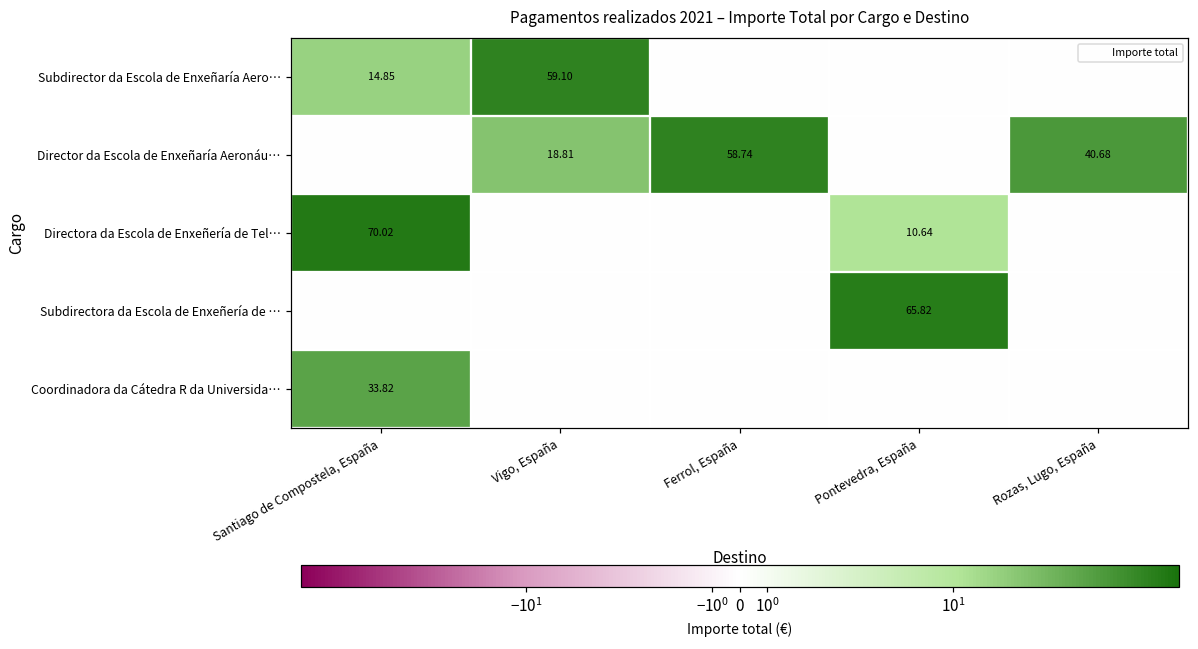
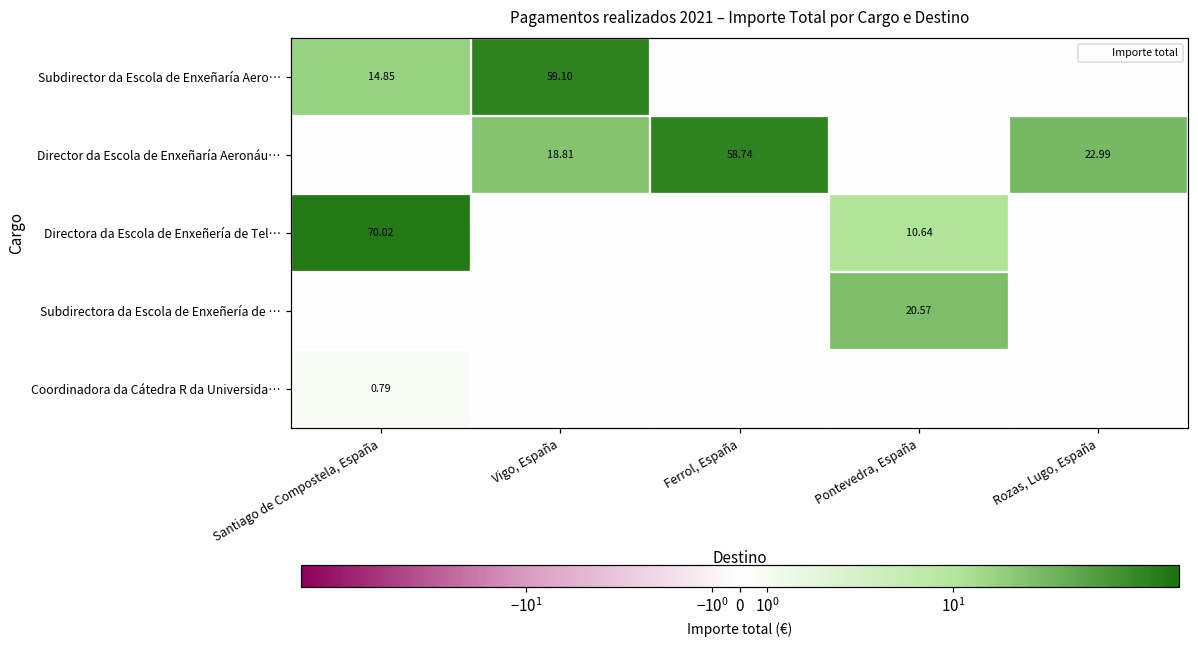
  {
    "Subdirector da Escola de Enxeñaría Aero…": {
      "Santiago de Compostela, España": 14.85,
      "Vigo, España": 59.10
    },
    "Director da Escola de Enxeñaría Aeronáu…": {
      "Vigo, España": 18.81,
      "Ferrol, España": 58.74,
-     "Rozas, Lugo, España": 40.68
+     "Rozas, Lugo, España": 22.99
    },
    "Directora da Escola de Enxeñería de Tel…": {
      "Santiago de Compostela, España": 70.02,
      "Pontevedra, España": 10.64
    },
    "Subdirectora da Escola de Enxeñería de …": {
-     "Pontevedra, España": 65.82
+     "Pontevedra, España": 20.57
    },
    "Coordinadora da Cátedra R da Universida…": {
-     "Santiago de Compostela, España": 33.82
+     "Santiago de Compostela, España": 0.79
    }
  }
